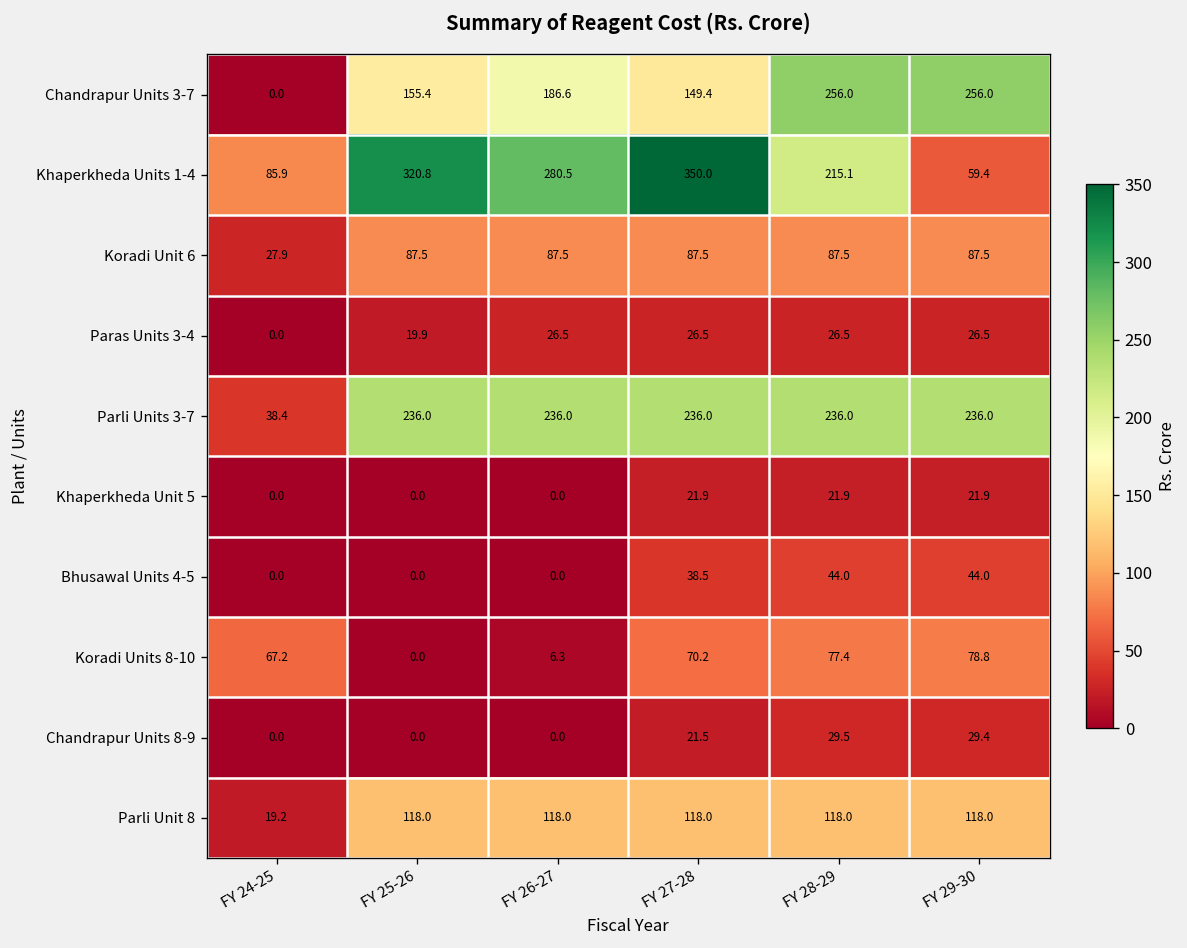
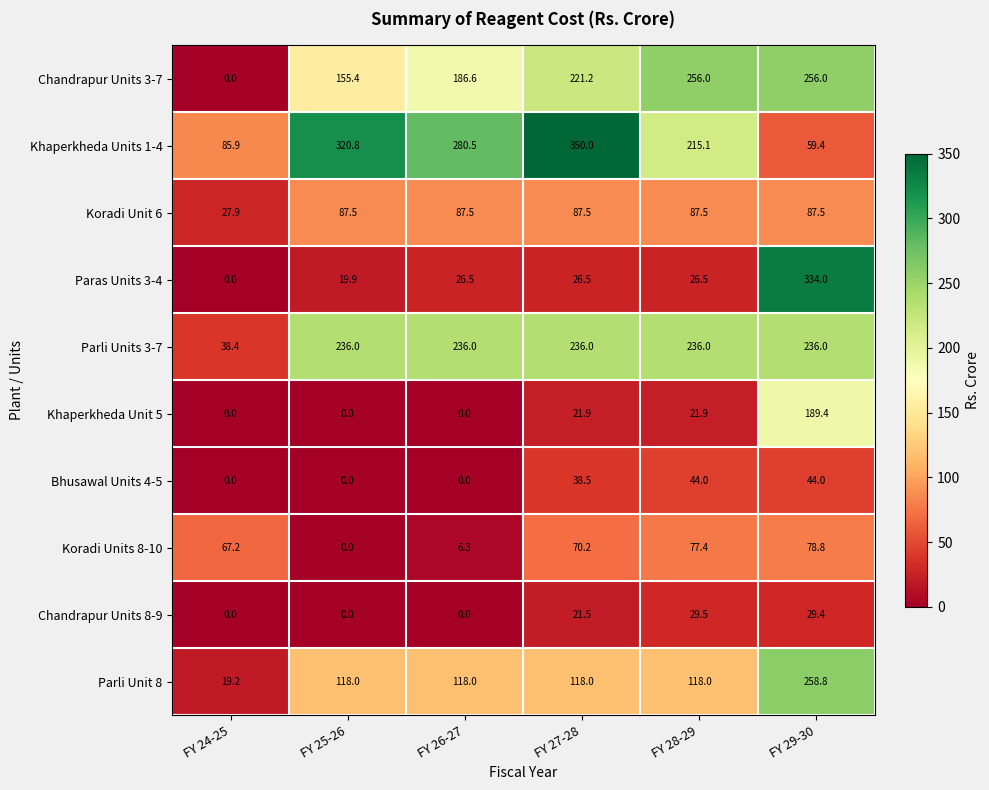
  {
    "Chandrapur Units 3-7": {
      "FY 24-25": 0.0,
      "FY 25-26": 155.4,
      "FY 26-27": 186.6,
-     "FY 27-28": 149.4,
+     "FY 27-28": 221.2,
      "FY 28-29": 256.0,
      "FY 29-30": 256.0
    },
    "Khaperkheda Units 1-4": {
      "FY 24-25": 85.9,
      "FY 25-26": 320.8,
      "FY 26-27": 280.5,
      "FY 27-28": 350.0,
      "FY 28-29": 215.1,
      "FY 29-30": 59.4
    },
    "Koradi Unit 6": {
      "FY 24-25": 27.9,
      "FY 25-26": 87.5,
      "FY 26-27": 87.5,
      "FY 27-28": 87.5,
      "FY 28-29": 87.5,
      "FY 29-30": 87.5
    },
    "Paras Units 3-4": {
      "FY 24-25": 0.0,
      "FY 25-26": 19.9,
      "FY 26-27": 26.5,
      "FY 27-28": 26.5,
      "FY 28-29": 26.5,
-     "FY 29-30": 26.5
+     "FY 29-30": 334.0
    },
    "Parli Units 3-7": {
      "FY 24-25": 38.4,
      "FY 25-26": 236.0,
      "FY 26-27": 236.0,
      "FY 27-28": 236.0,
      "FY 28-29": 236.0,
      "FY 29-30": 236.0
    },
    "Khaperkheda Unit 5": {
      "FY 24-25": 0.0,
      "FY 25-26": 0.0,
      "FY 26-27": 0.0,
      "FY 27-28": 21.9,
      "FY 28-29": 21.9,
-     "FY 29-30": 21.9
+     "FY 29-30": 189.4
    },
    "Bhusawal Units 4-5": {
      "FY 24-25": 0.0,
      "FY 25-26": 0.0,
      "FY 26-27": 0.0,
      "FY 27-28": 38.5,
      "FY 28-29": 44.0,
      "FY 29-30": 44.0
    },
    "Koradi Units 8-10": {
      "FY 24-25": 67.2,
      "FY 25-26": 0.0,
      "FY 26-27": 6.3,
      "FY 27-28": 70.2,
      "FY 28-29": 77.4,
      "FY 29-30": 78.8
    },
    "Chandrapur Units 8-9": {
      "FY 24-25": 0.0,
      "FY 25-26": 0.0,
      "FY 26-27": 0.0,
      "FY 27-28": 21.5,
      "FY 28-29": 29.5,
      "FY 29-30": 29.4
    },
    "Parli Unit 8": {
      "FY 24-25": 19.2,
      "FY 25-26": 118.0,
      "FY 26-27": 118.0,
      "FY 27-28": 118.0,
      "FY 28-29": 118.0,
-     "FY 29-30": 118.0
+     "FY 29-30": 258.8
    }
  }
